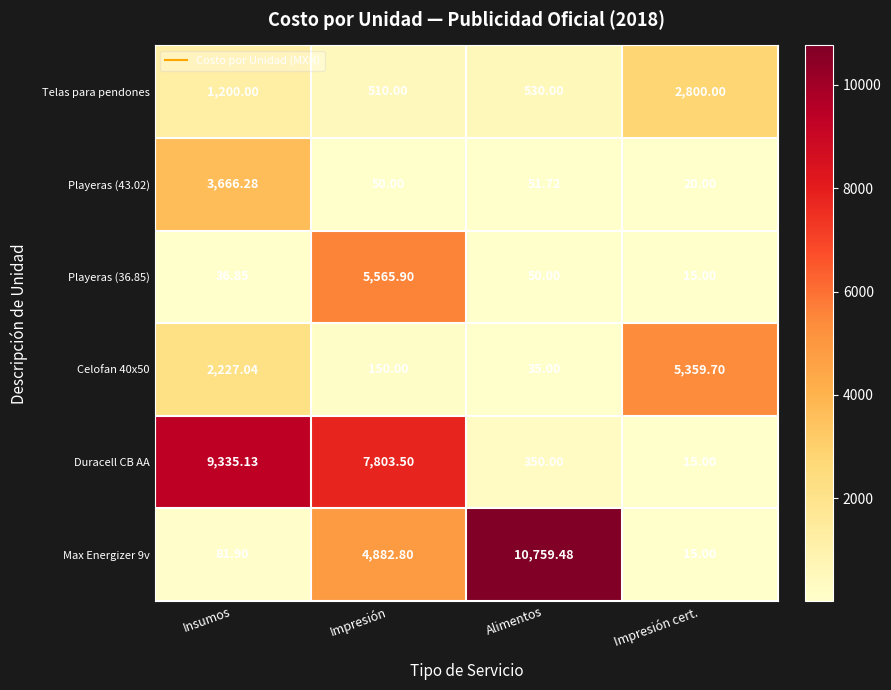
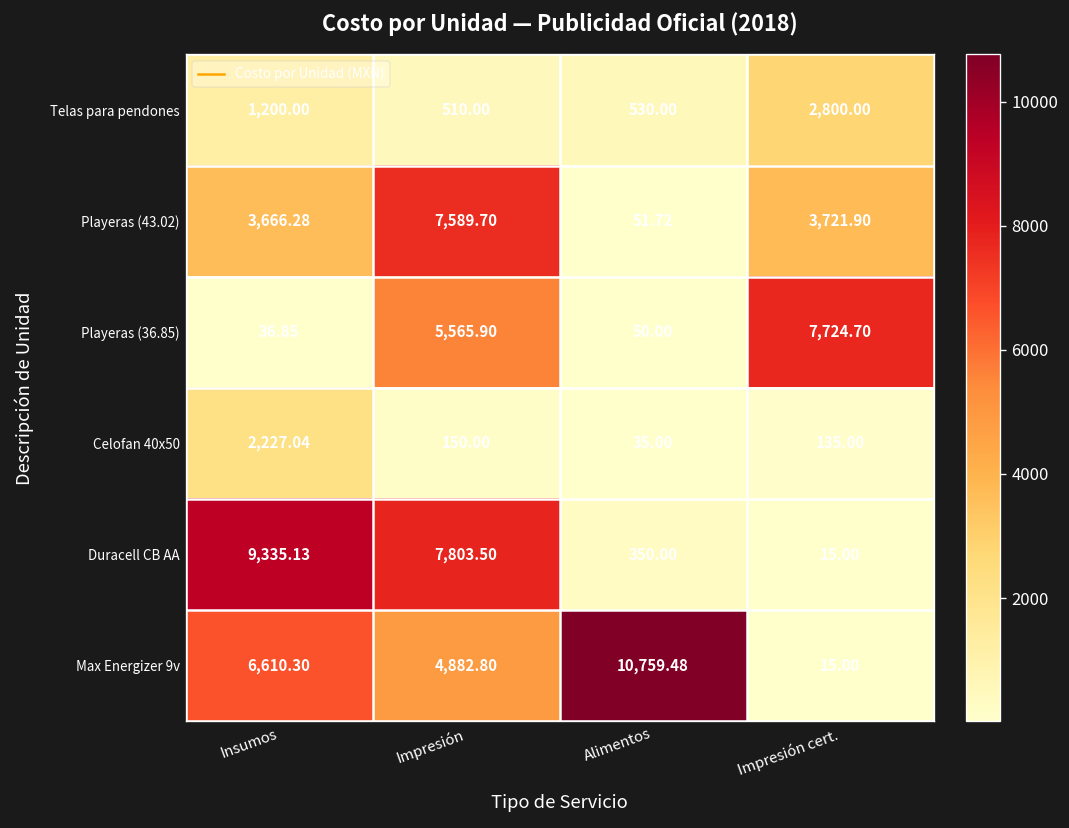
  {
    "Telas para pendones": {
      "Insumos": "1,200.00",
      "Impresión": "510.00",
      "Alimentos": "530.00",
      "Impresión cert.": "2,800.00"
    },
    "Playeras (43.02)": {
      "Insumos": "3,666.28",
-     "Impresión": "50.00",
+     "Impresión": "7,589.70",
      "Alimentos": "51.72",
-     "Impresión cert.": "20.00"
+     "Impresión cert.": "3,721.90"
    },
    "Playeras (36.85)": {
      "Insumos": "36.85",
      "Impresión": "5,565.90",
      "Alimentos": "50.00",
-     "Impresión cert.": "15.00"
+     "Impresión cert.": "7,724.70"
    },
    "Celofan 40x50": {
      "Insumos": "2,227.04",
      "Impresión": "150.00",
      "Alimentos": "35.00",
-     "Impresión cert.": "5,359.70"
+     "Impresión cert.": "135.00"
    },
    "Duracell CB AA": {
      "Insumos": "9,335.13",
      "Impresión": "7,803.50",
      "Alimentos": "350.00",
      "Impresión cert.": "15.00"
    },
    "Max Energizer 9v": {
-     "Insumos": "81.90",
+     "Insumos": "6,610.30",
      "Impresión": "4,882.80",
      "Alimentos": "10,759.48",
      "Impresión cert.": "15.00"
    }
  }
